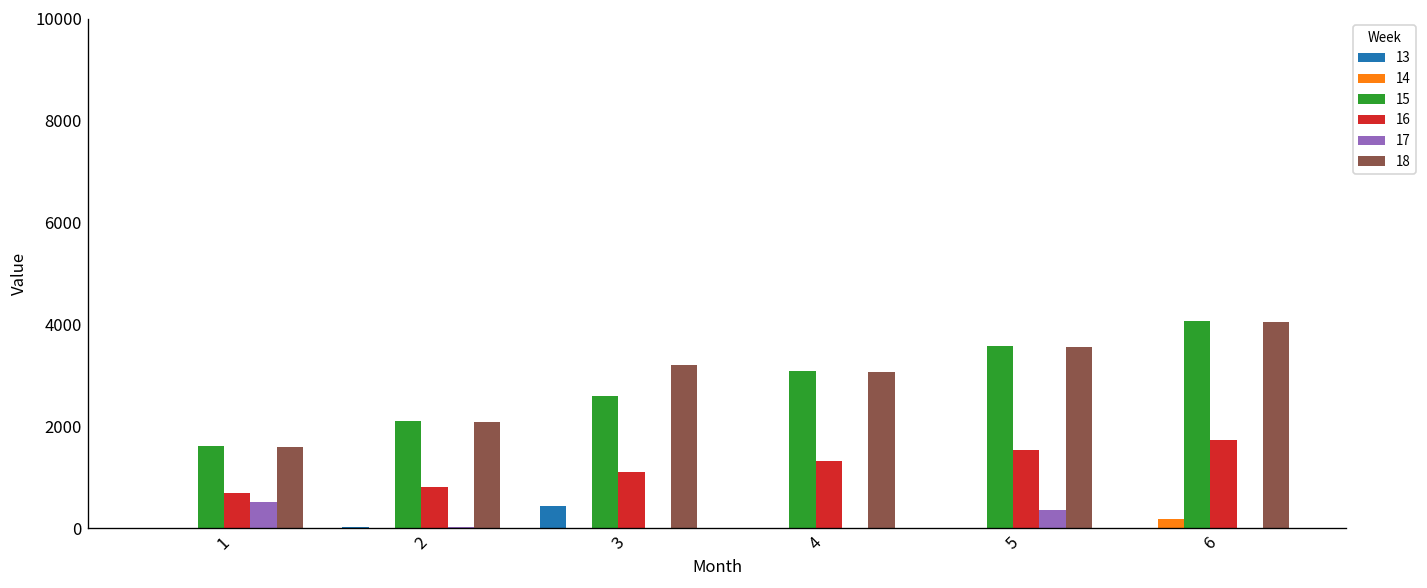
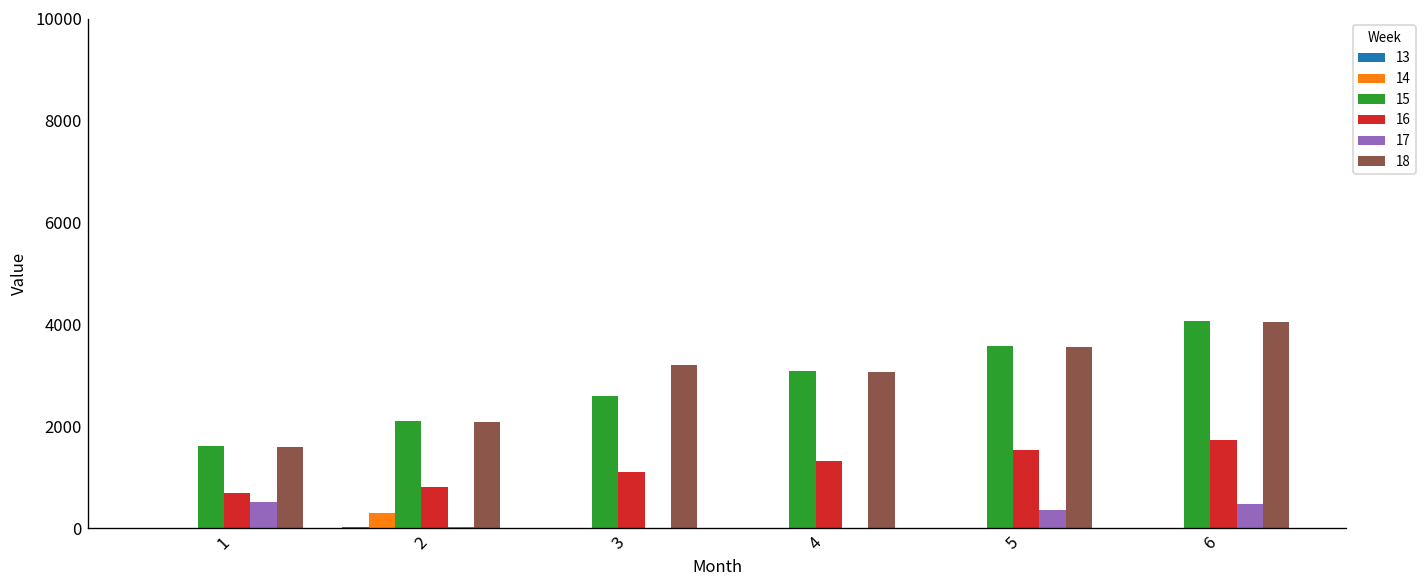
  {
    "13": {
      "1": 0,
-     "3": 400
+     "3": 0
    },
    "14": {
      "1": 0,
-     "2": 0,
+     "2": 300,
      "3": 0,
      "4": 0,
      "5": 0,
-     "6": 200
+     "6": 0
    },
    "15": {
      "1": 1600,
      "2": 2100,
      "3": 2600,
      "4": 3100,
      "5": 3600,
      "6": 4100
    },
    "16": {
      "1": 700,
      "2": 800,
      "3": 1100,
      "4": 1300,
      "5": 1500,
      "6": 1700
    },
    "17": {
      "1": 500,
      "5": 400,
-     "6": 0
+     "6": 500
    },
    "18": {
      "1": 1600,
      "2": 2100,
      "3": 3200,
      "4": 3100,
      "5": 3600,
      "6": 4100
    }
  }
